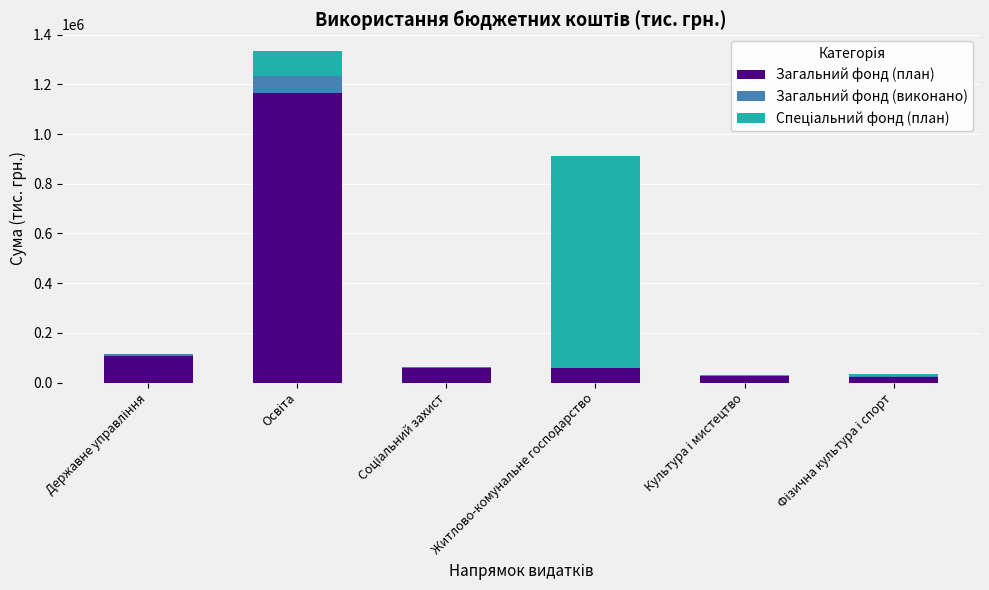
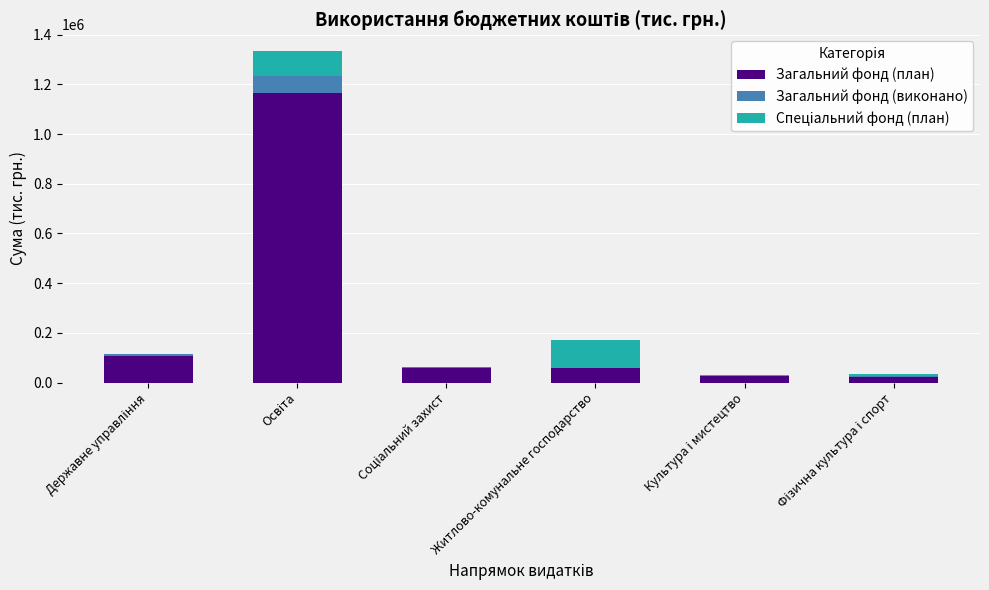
  {
    "Загальний фонд (план)": {
      "Державне управління": 110000,
      "Освіта": 1170000,
      "Соціальний захист": 60000,
      "Житлово-комунальне господарство": 60000,
      "Культура і мистецтво": 30000,
      "Фізична культура і спорт": 20000
    },
    "Загальний фонд (виконано)": {
      "Освіта": 70000,
      "Житлово-комунальне господарство": 0
    },
    "Спеціальний фонд (план)": {
      "Освіта": 100000,
-     "Житлово-комунальне господарство": 860000
+     "Житлово-комунальне господарство": 110000
    }
  }
